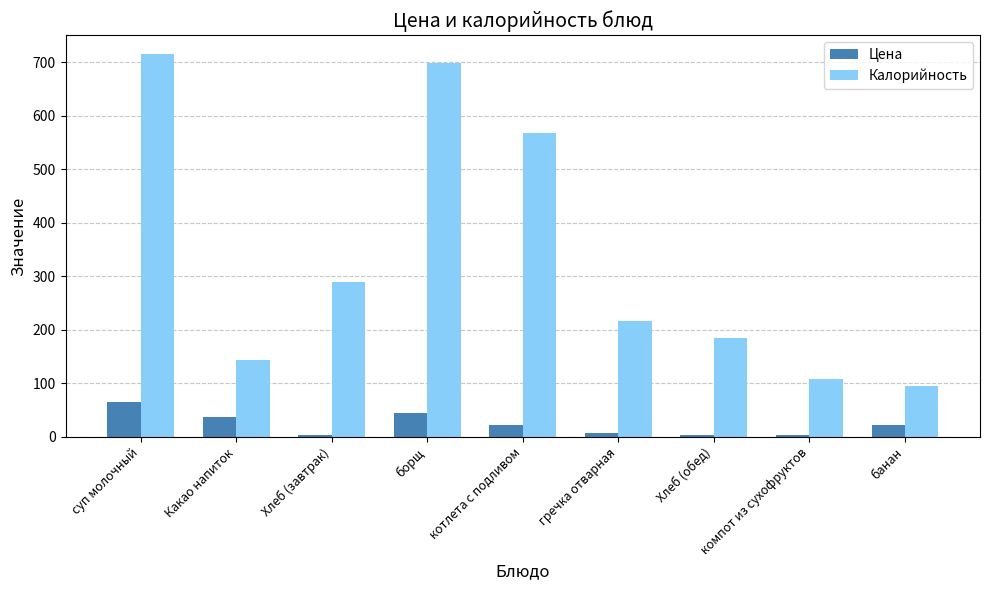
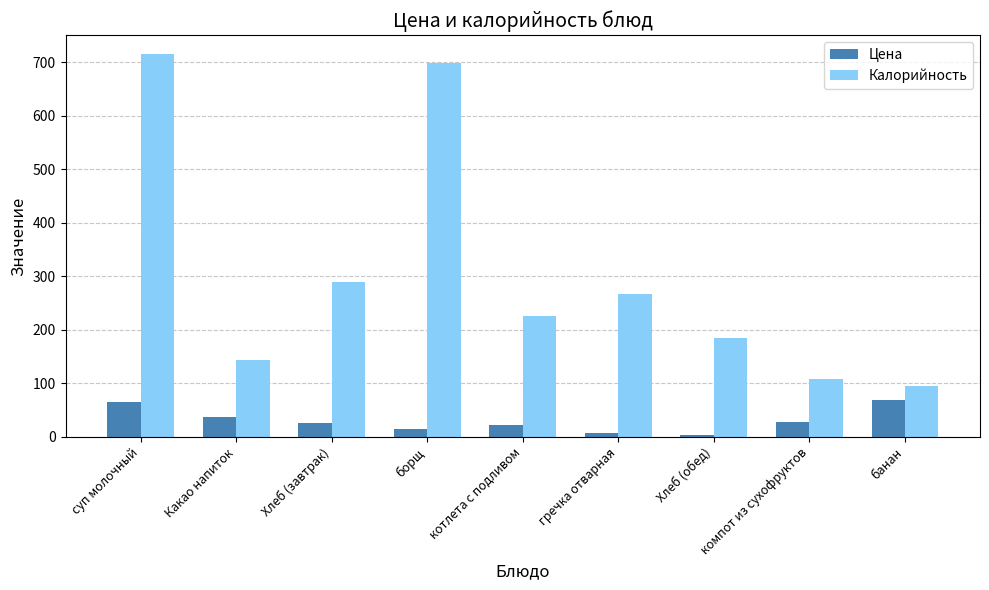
  {
    "Цена": {
      "суп молочный": 70,
      "Какао напиток": 40,
-     "Хлеб (завтрак)": 0,
-     "борщ": 50,
+     "Хлеб (завтрак)": 30,
+     "борщ": 20,
      "котлета с подливом": 20,
      "гречка отварная": 10,
-     "компот из сухофруктов": 0,
-     "банан": 20
+     "компот из сухофруктов": 30,
+     "банан": 70
    },
    "Калорийность": {
      "суп молочный": 720,
      "Какао напиток": 140,
      "Хлеб (завтрак)": 290,
      "борщ": 700,
-     "котлета с подливом": 570,
-     "гречка отварная": 220,
+     "котлета с подливом": 230,
+     "гречка отварная": 270,
      "Хлеб (обед)": 180,
      "компот из сухофруктов": 110,
      "банан": 100
    }
  }
